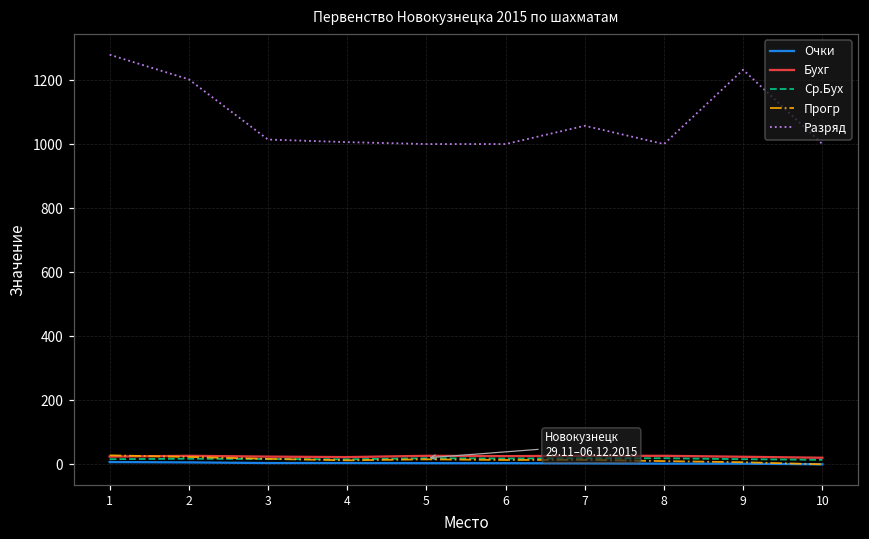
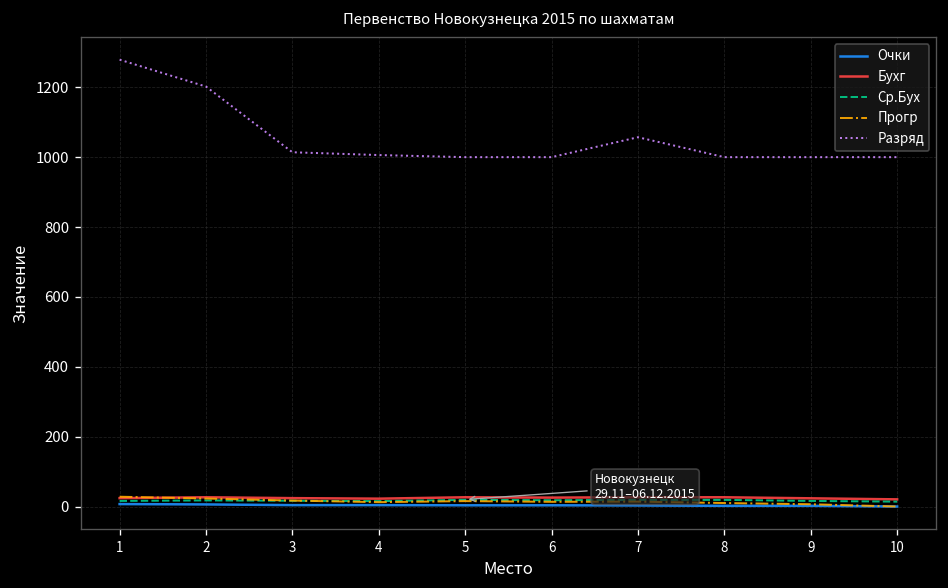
  {
    "Очки": {
      "1": 10,
      "2": 10,
      "3": 0,
      "5": 0,
      "6": 0,
      "7": 0
    },
    "Разряд": {
      "1": 1280,
      "2": 1200,
      "3": 1010,
      "4": 1010,
      "5": 1000,
      "6": 1000,
      "7": 1060,
      "8": 1000,
-     "9": 1230,
+     "9": 1000,
      "10": 1000
    }
  }
